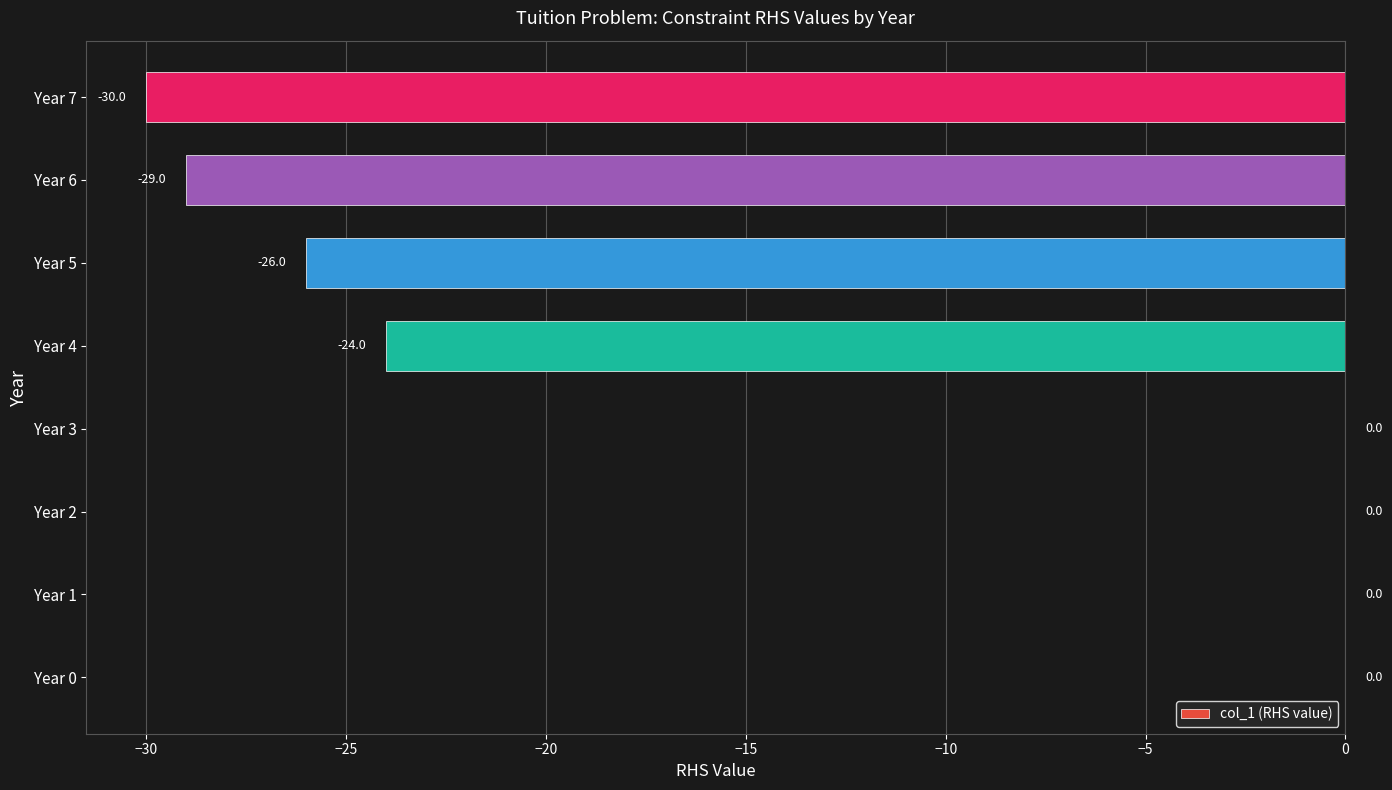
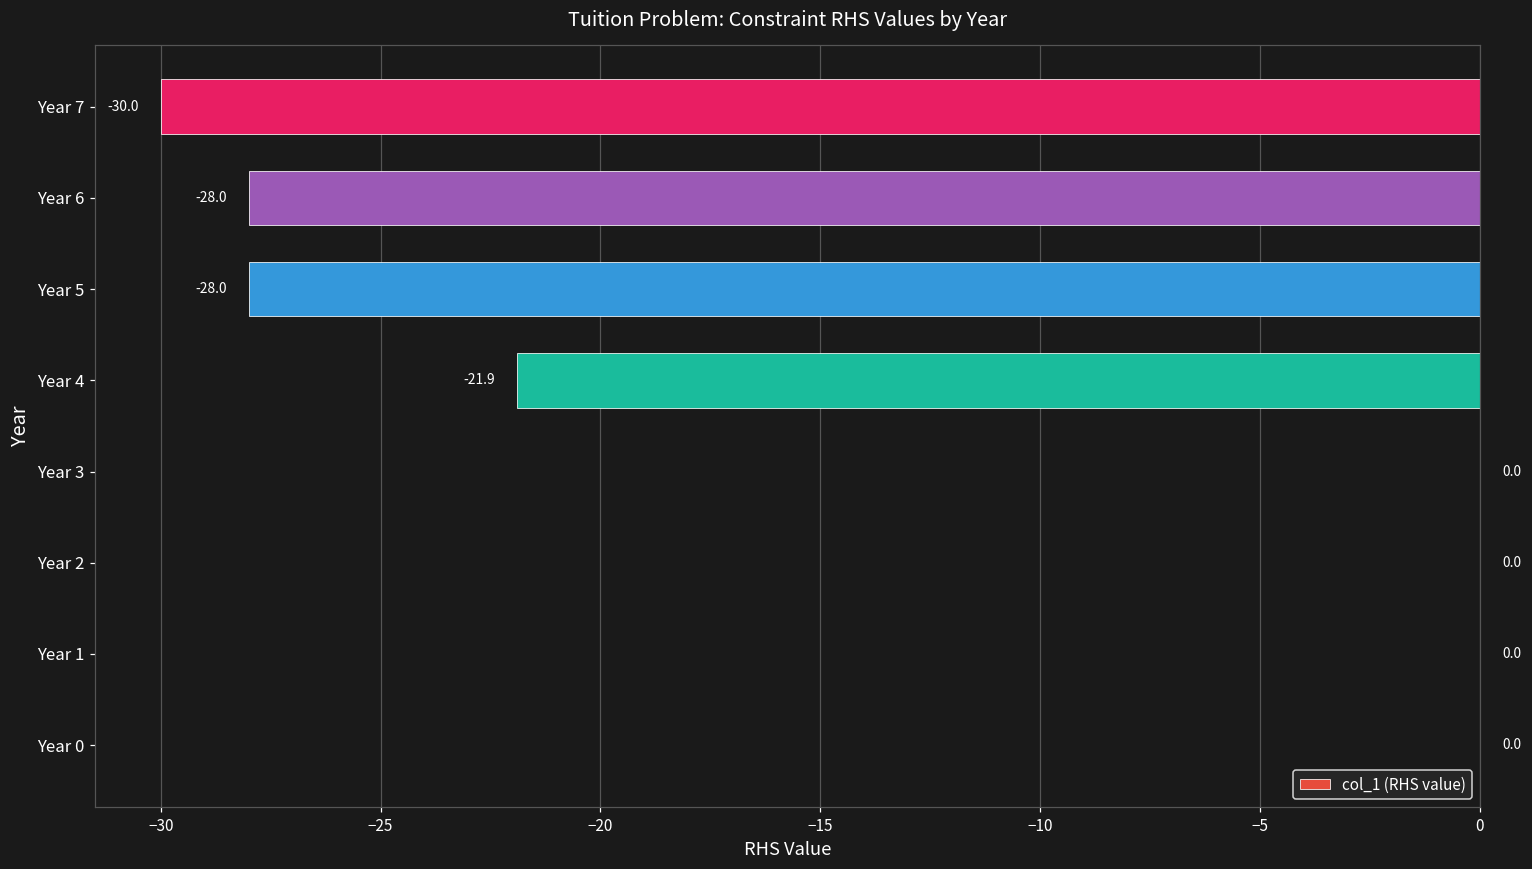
  {
    "Year 7": -30.0,
-   "Year 6": -29.0,
-   "Year 5": -26.0,
-   "Year 4": -24.0,
+   "Year 6": -28.0,
+   "Year 5": -28.0,
+   "Year 4": -21.9,
    "Year 3": 0.0,
    "Year 2": 0.0,
    "Year 1": 0.0,
    "Year 0": 0.0
  }
